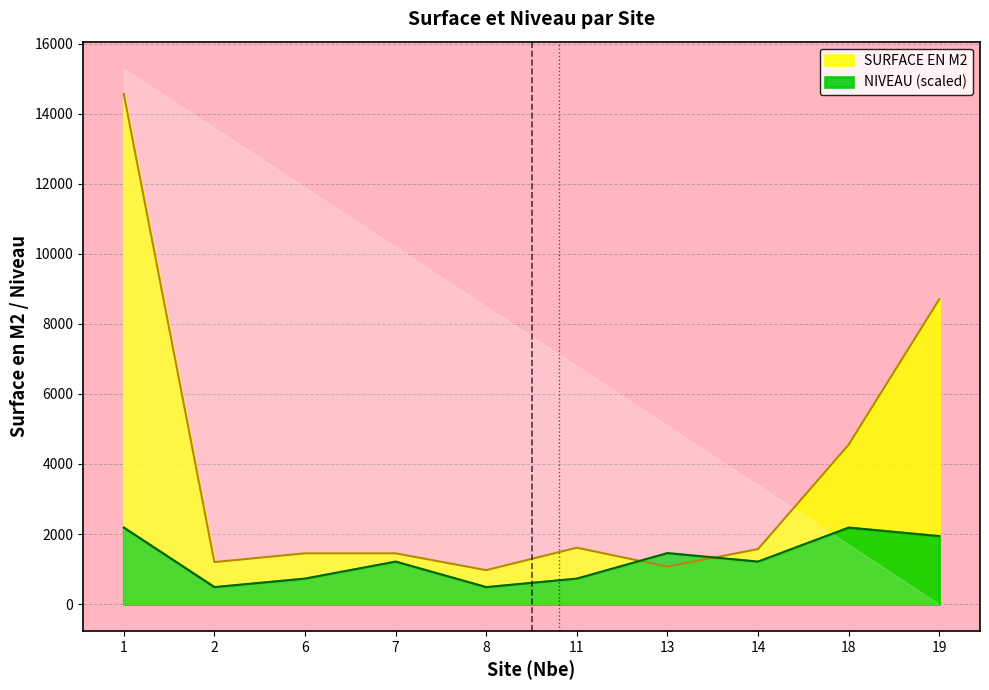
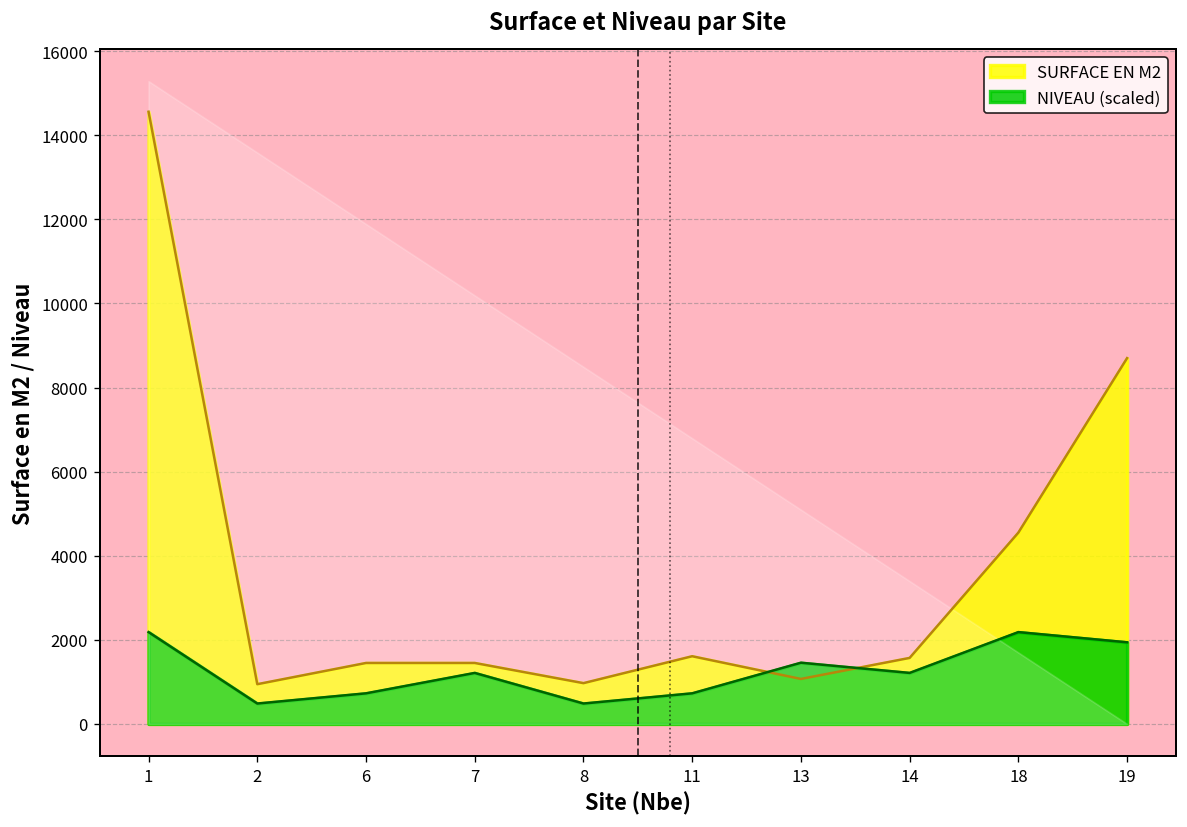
  {
    "SURFACE EN M2": {
      "1": 14600,
-     "2": 1200,
+     "2": 900,
      "6": 1500,
      "7": 1500,
      "8": 1000,
      "11": 1600,
      "13": 1100,
      "14": 1600,
      "18": 4600,
      "19": 8700
    },
    "NIVEAU (scaled)": {
      "1": 2200,
      "2": 500,
      "6": 700,
      "7": 1200,
      "8": 500,
      "11": 700,
      "13": 1500,
      "14": 1200,
      "18": 2200,
      "19": 1900
    }
  }
